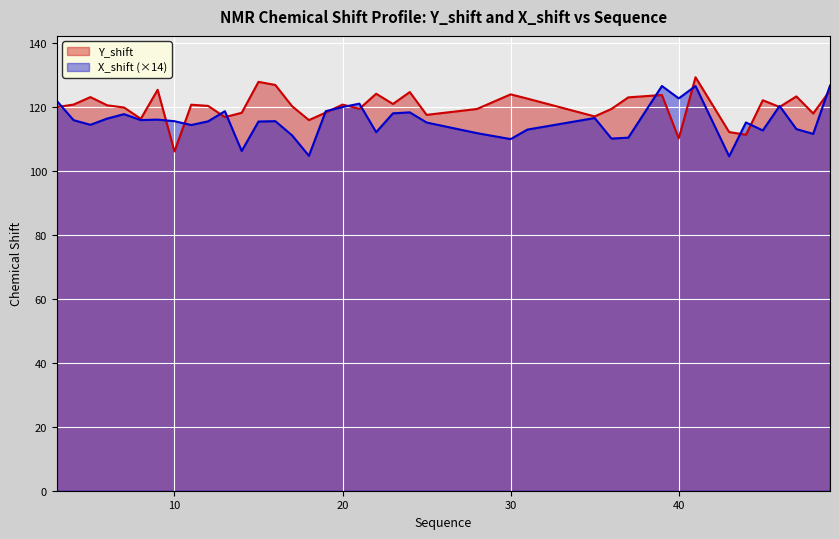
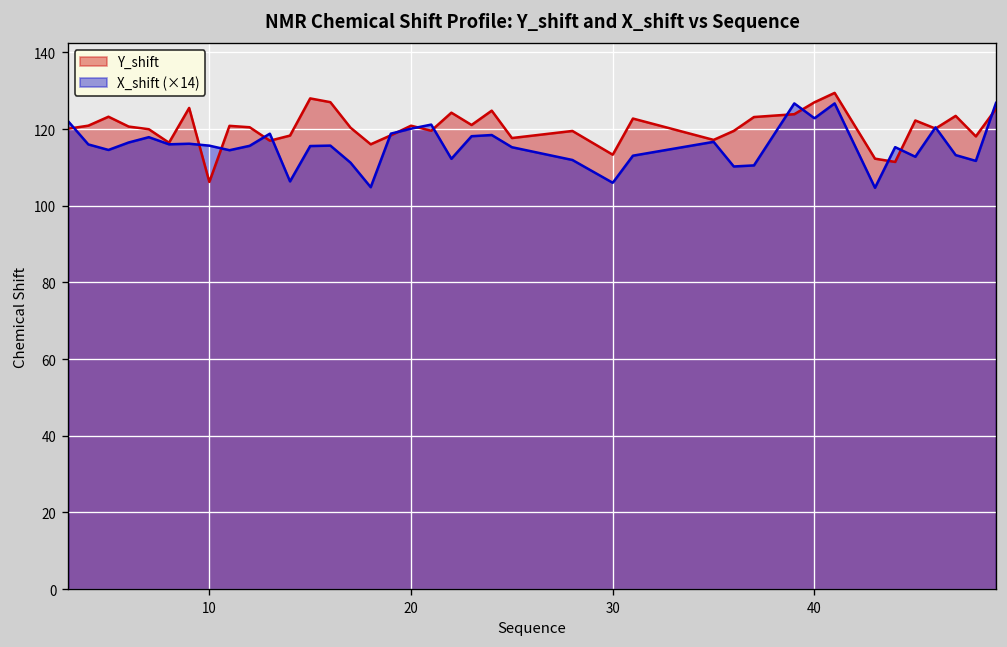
  {
    "Y_shift": {
      "10": 106,
-     "30": 124,
-     "40": 110
+     "30": 113,
+     "40": 127
    },
    "X_shift (×14)": {
      "10": 116,
-     "30": 110,
+     "30": 106,
      "40": 123
    }
  }
